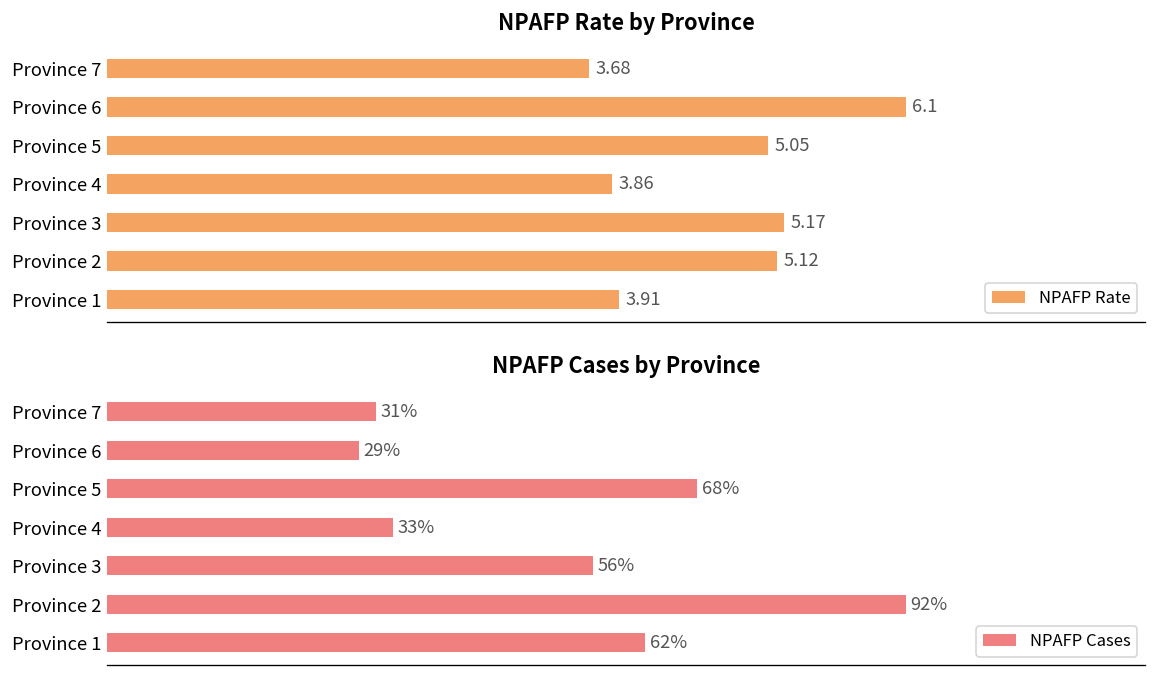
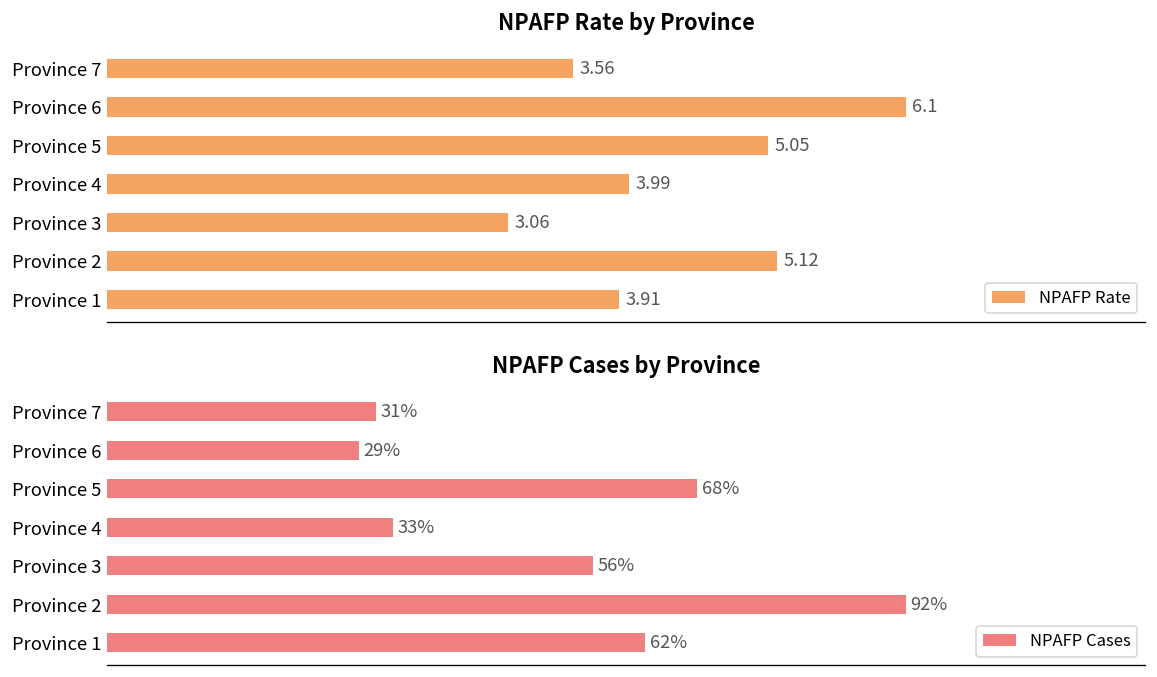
  {
    "NPAFP Rate by Province": {
-     "Province 7": "3.68",
+     "Province 7": "3.56",
      "Province 6": "6.1",
      "Province 5": "5.05",
-     "Province 4": "3.86",
-     "Province 3": "5.17",
+     "Province 4": "3.99",
+     "Province 3": "3.06",
      "Province 2": "5.12",
      "Province 1": "3.91"
    },
    "NPAFP Cases by Province": {
      "Province 7": "31%",
      "Province 6": "29%",
      "Province 5": "68%",
      "Province 4": "33%",
      "Province 3": "56%",
      "Province 2": "92%",
      "Province 1": "62%"
    }
  }
